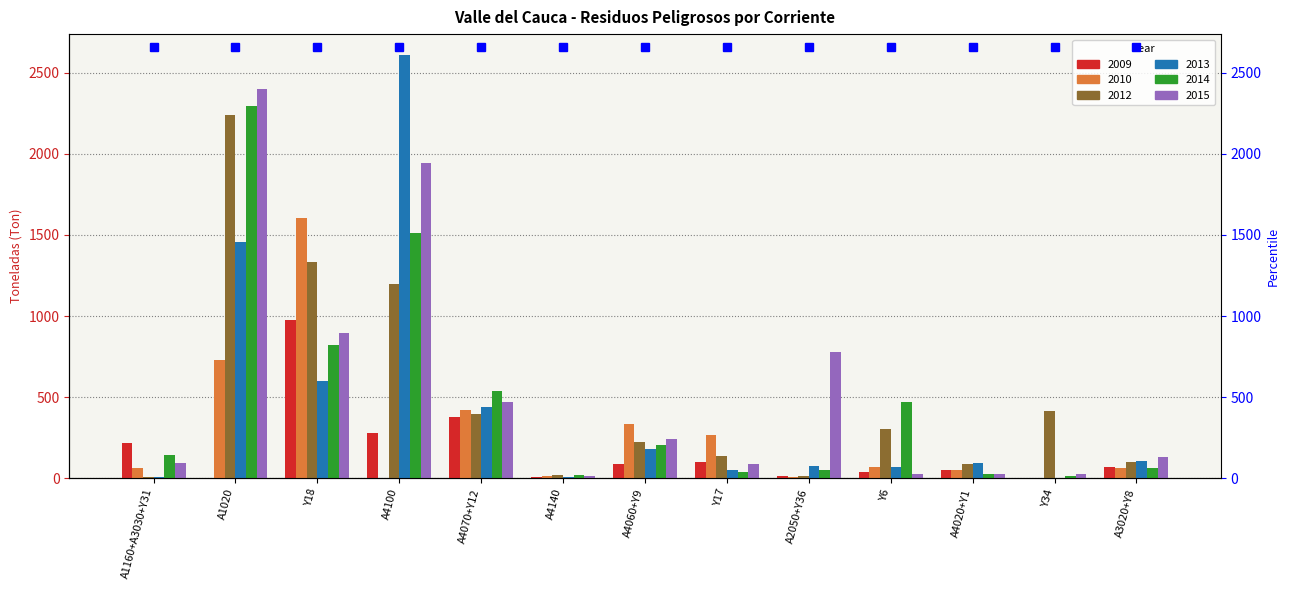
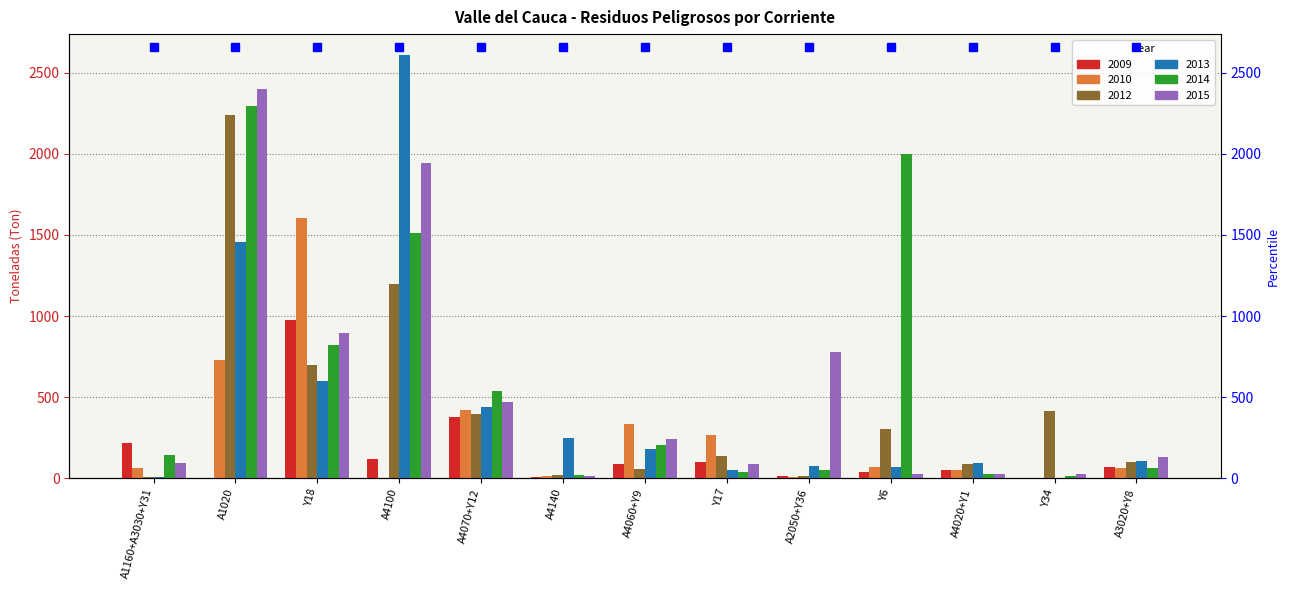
  {
    "2009": {
      "A1160+A3030+Y31": 220,
      "A1020": 0,
      "Y18": 980,
-     "A4100": 280,
+     "A4100": 120,
      "A4070+Y12": 380,
      "A4060+Y9": 90,
      "Y17": 100,
      "Y6": 40,
      "A4020+Y1": 50,
      "A3020+Y8": 70
    },
    "2010": {
      "A1160+A3030+Y31": 60,
      "A1020": 730,
      "Y18": 1600,
      "A4100": 0,
      "A4070+Y12": 420,
      "A4060+Y9": 330,
      "Y17": 270,
      "Y6": 70,
      "A4020+Y1": 50,
      "A3020+Y8": 70
    },
    "2012": {
      "A1020": 2240,
-     "Y18": 1330,
+     "Y18": 700,
      "A4100": 1200,
      "A4070+Y12": 390,
      "A4140": 20,
-     "A4060+Y9": 220,
+     "A4060+Y9": 50,
      "Y17": 130,
      "Y6": 300,
      "A4020+Y1": 90,
      "Y34": 420,
      "A3020+Y8": 100
    },
    "2013": {
      "A1020": 1460,
      "Y18": 600,
      "A4100": 2610,
      "A4070+Y12": 440,
-     "A4140": 10,
+     "A4140": 240,
      "A4060+Y9": 180,
      "Y17": 50,
      "A2050+Y36": 70,
      "Y6": 70,
      "A4020+Y1": 90,
      "A3020+Y8": 100
    },
    "2014": {
      "A1160+A3030+Y31": 140,
      "A1020": 2290,
      "Y18": 820,
      "A4100": 1510,
      "A4070+Y12": 540,
      "A4140": 20,
      "A4060+Y9": 200,
      "Y17": 40,
      "A2050+Y36": 50,
-     "Y6": 470,
+     "Y6": 2000,
      "A4020+Y1": 30,
      "A3020+Y8": 60
    },
    "2015": {
      "A1160+A3030+Y31": 90,
      "A1020": 2400,
      "Y18": 890,
      "A4100": 1940,
      "A4070+Y12": 470,
      "A4060+Y9": 240,
      "Y17": 90,
      "A2050+Y36": 780,
      "Y6": 20,
      "A4020+Y1": 20,
      "Y34": 30,
      "A3020+Y8": 130
    }
  }
